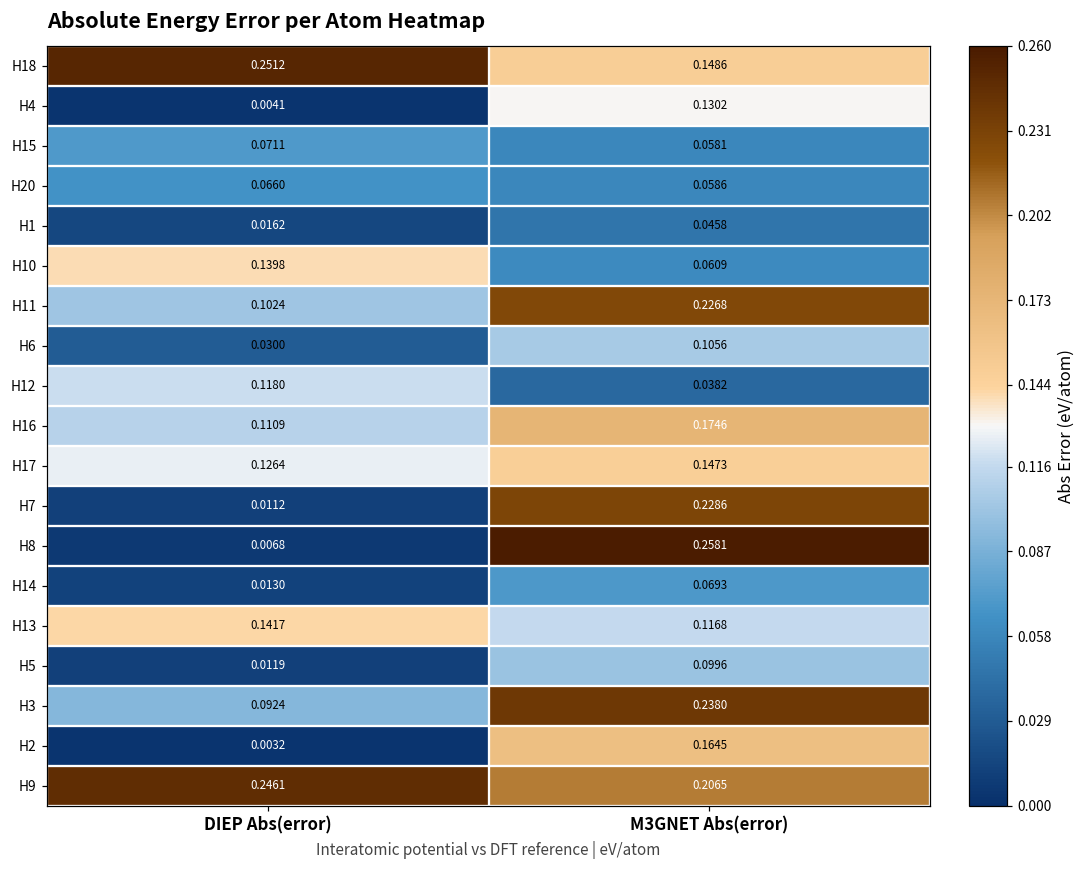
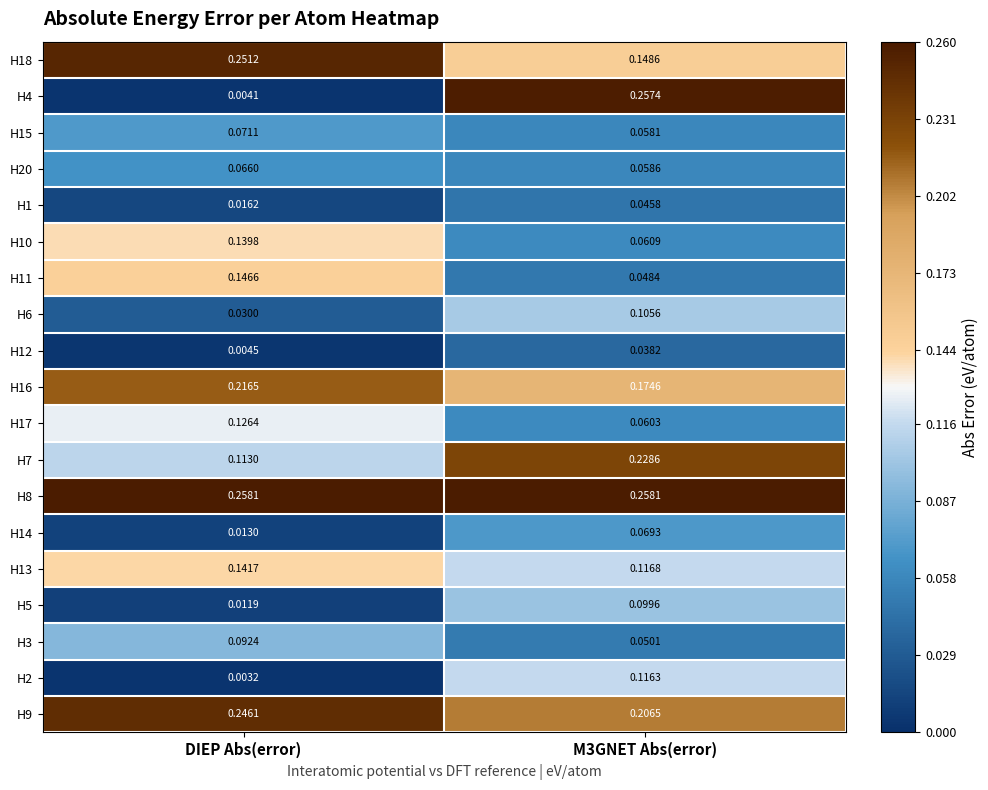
  {
    "H18": {
      "DIEP Abs(error)": 0.2512,
      "M3GNET Abs(error)": 0.1486
    },
    "H4": {
      "DIEP Abs(error)": 0.0041,
-     "M3GNET Abs(error)": 0.1302
+     "M3GNET Abs(error)": 0.2574
    },
    "H15": {
      "DIEP Abs(error)": 0.0711,
      "M3GNET Abs(error)": 0.0581
    },
    "H20": {
      "DIEP Abs(error)": 0.0660,
      "M3GNET Abs(error)": 0.0586
    },
    "H1": {
      "DIEP Abs(error)": 0.0162,
      "M3GNET Abs(error)": 0.0458
    },
    "H10": {
      "DIEP Abs(error)": 0.1398,
      "M3GNET Abs(error)": 0.0609
    },
    "H11": {
-     "DIEP Abs(error)": 0.1024,
-     "M3GNET Abs(error)": 0.2268
+     "DIEP Abs(error)": 0.1466,
+     "M3GNET Abs(error)": 0.0484
    },
    "H6": {
      "DIEP Abs(error)": 0.0300,
      "M3GNET Abs(error)": 0.1056
    },
    "H12": {
-     "DIEP Abs(error)": 0.1180,
+     "DIEP Abs(error)": 0.0045,
      "M3GNET Abs(error)": 0.0382
    },
    "H16": {
-     "DIEP Abs(error)": 0.1109,
+     "DIEP Abs(error)": 0.2165,
      "M3GNET Abs(error)": 0.1746
    },
    "H17": {
      "DIEP Abs(error)": 0.1264,
-     "M3GNET Abs(error)": 0.1473
+     "M3GNET Abs(error)": 0.0603
    },
    "H7": {
-     "DIEP Abs(error)": 0.0112,
+     "DIEP Abs(error)": 0.1130,
      "M3GNET Abs(error)": 0.2286
    },
    "H8": {
-     "DIEP Abs(error)": 0.0068,
+     "DIEP Abs(error)": 0.2581,
      "M3GNET Abs(error)": 0.2581
    },
    "H14": {
      "DIEP Abs(error)": 0.0130,
      "M3GNET Abs(error)": 0.0693
    },
    "H13": {
      "DIEP Abs(error)": 0.1417,
      "M3GNET Abs(error)": 0.1168
    },
    "H5": {
      "DIEP Abs(error)": 0.0119,
      "M3GNET Abs(error)": 0.0996
    },
    "H3": {
      "DIEP Abs(error)": 0.0924,
-     "M3GNET Abs(error)": 0.2380
+     "M3GNET Abs(error)": 0.0501
    },
    "H2": {
      "DIEP Abs(error)": 0.0032,
-     "M3GNET Abs(error)": 0.1645
+     "M3GNET Abs(error)": 0.1163
    },
    "H9": {
      "DIEP Abs(error)": 0.2461,
      "M3GNET Abs(error)": 0.2065
    }
  }
